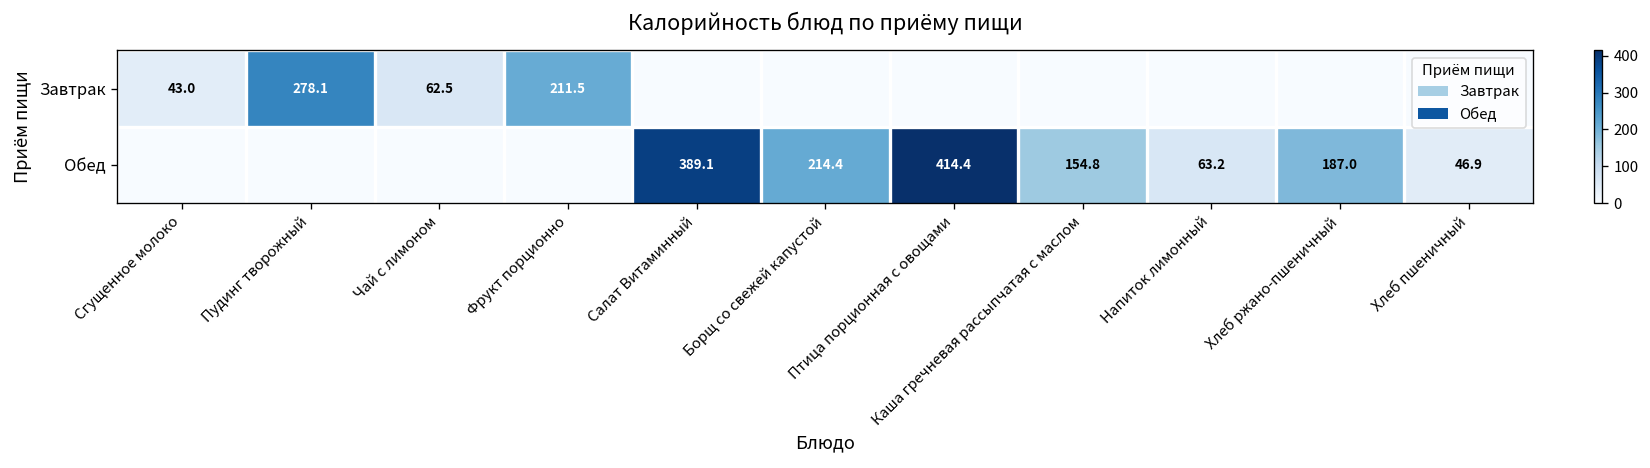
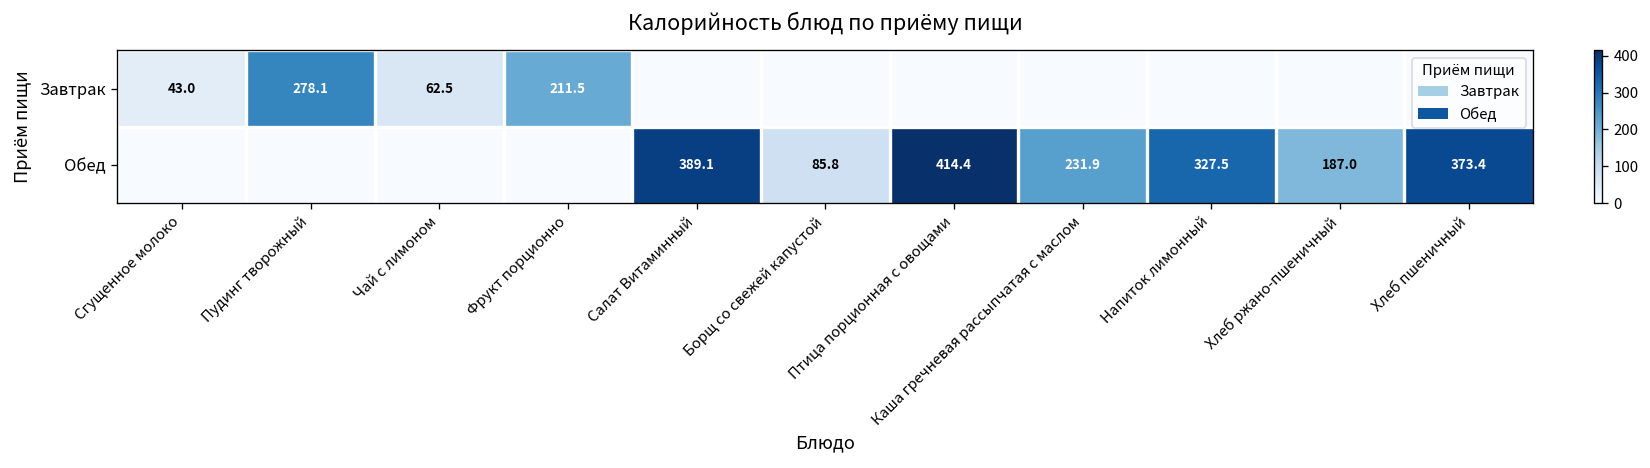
  {
    "Завтрак": {
      "Сгущенное молоко": 43.0,
      "Пудинг творожный": 278.1,
      "Чай с лимоном": 62.5,
      "Фрукт порционно": 211.5
    },
    "Обед": {
      "Салат Витаминный": 389.1,
-     "Борщ со свежей капустой": 214.4,
+     "Борщ со свежей капустой": 85.8,
      "Птица порционная с овощами": 414.4,
-     "Каша гречневая рассыпчатая с маслом": 154.8,
-     "Напиток лимонный": 63.2,
+     "Каша гречневая рассыпчатая с маслом": 231.9,
+     "Напиток лимонный": 327.5,
      "Хлеб ржано-пшеничный": 187.0,
-     "Хлеб пшеничный": 46.9
+     "Хлеб пшеничный": 373.4
    }
  }
